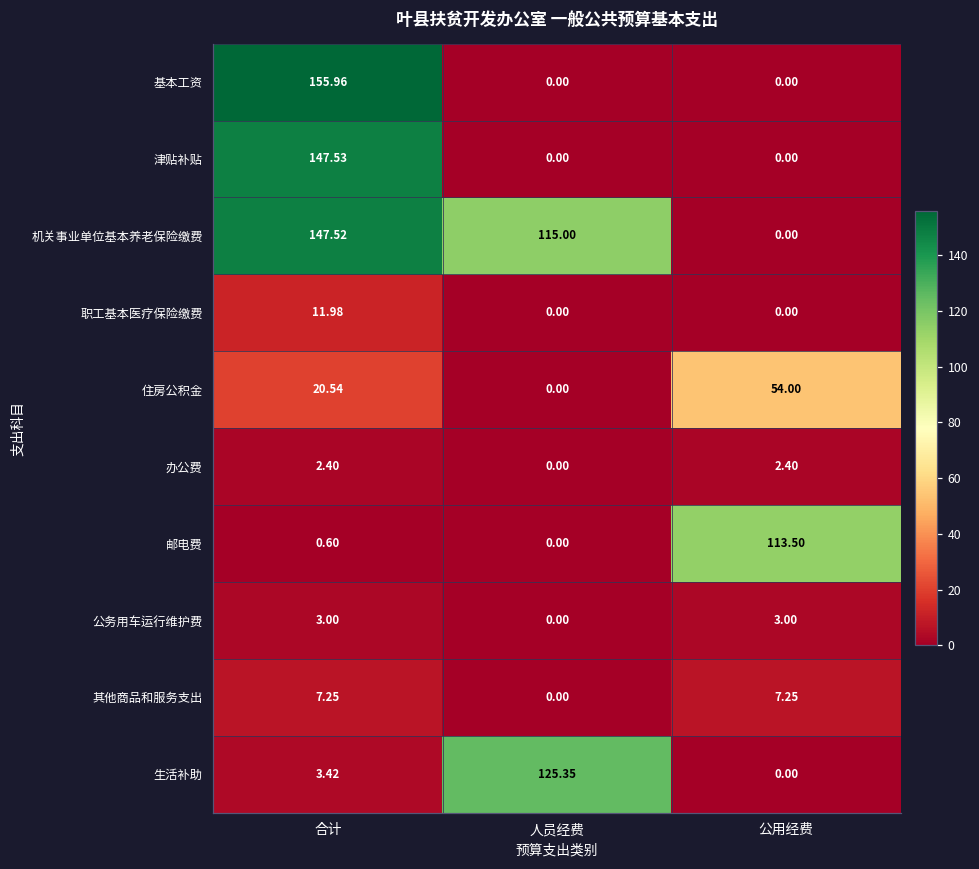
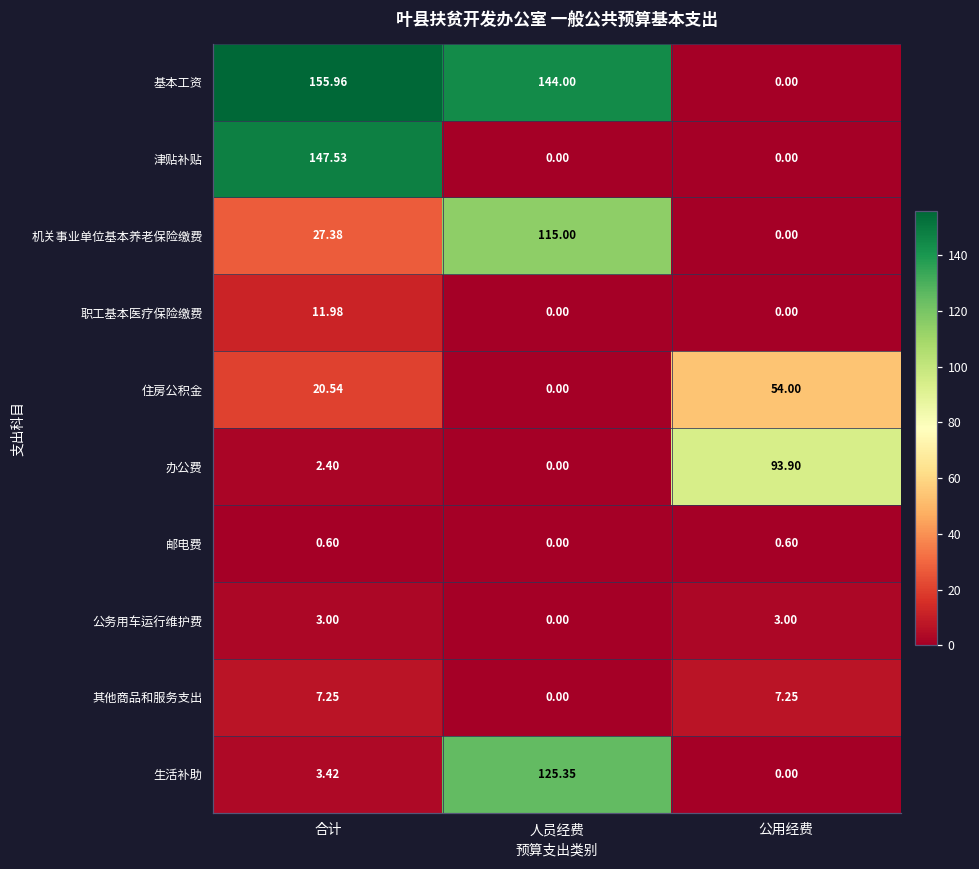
  {
    "基本工资": {
      "合计": 155.96,
-     "人员经费": 0.00,
+     "人员经费": 144.00,
      "公用经费": 0.00
    },
    "津贴补贴": {
      "合计": 147.53,
      "人员经费": 0.00,
      "公用经费": 0.00
    },
    "机关事业单位基本养老保险缴费": {
-     "合计": 147.52,
+     "合计": 27.38,
      "人员经费": 115.00,
      "公用经费": 0.00
    },
    "职工基本医疗保险缴费": {
      "合计": 11.98,
      "人员经费": 0.00,
      "公用经费": 0.00
    },
    "住房公积金": {
      "合计": 20.54,
      "人员经费": 0.00,
      "公用经费": 54.00
    },
    "办公费": {
      "合计": 2.40,
      "人员经费": 0.00,
-     "公用经费": 2.40
+     "公用经费": 93.90
    },
    "邮电费": {
      "合计": 0.60,
      "人员经费": 0.00,
-     "公用经费": 113.50
+     "公用经费": 0.60
    },
    "公务用车运行维护费": {
      "合计": 3.00,
      "人员经费": 0.00,
      "公用经费": 3.00
    },
    "其他商品和服务支出": {
      "合计": 7.25,
      "人员经费": 0.00,
      "公用经费": 7.25
    },
    "生活补助": {
      "合计": 3.42,
      "人员经费": 125.35,
      "公用经费": 0.00
    }
  }
